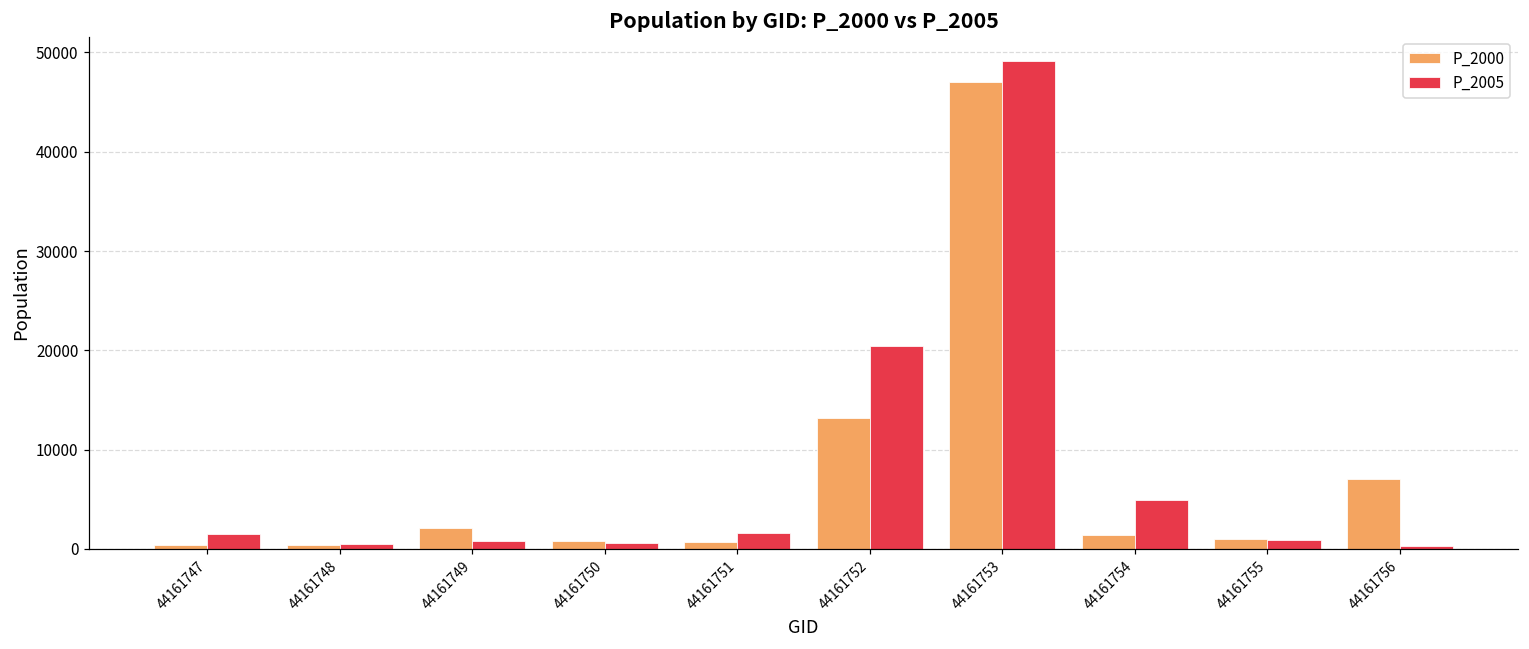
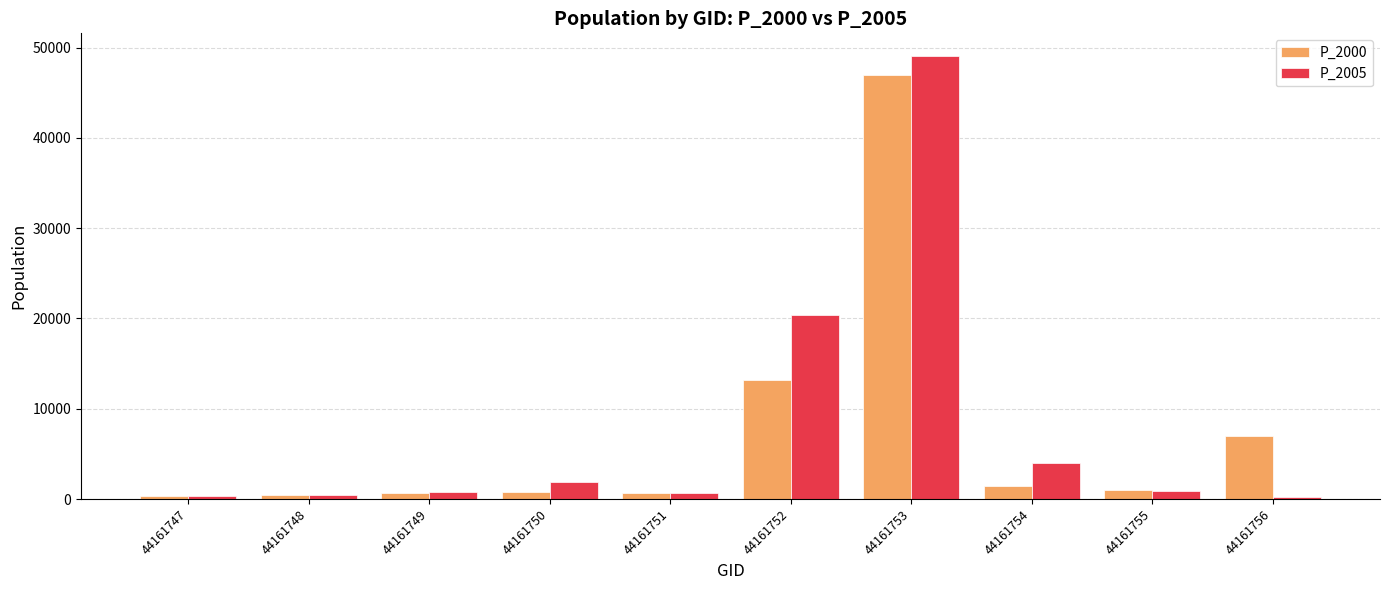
  {
    "P_2000": {
      "44161747": 0,
      "44161748": 0,
-     "44161749": 2000,
+     "44161749": 1000,
      "44161750": 1000,
      "44161751": 1000,
      "44161752": 13000,
      "44161753": 47000,
      "44161754": 1000,
      "44161755": 1000,
      "44161756": 7000
    },
    "P_2005": {
-     "44161747": 1000,
+     "44161747": 0,
      "44161748": 0,
      "44161749": 1000,
-     "44161750": 1000,
-     "44161751": 2000,
+     "44161750": 2000,
+     "44161751": 1000,
      "44161752": 20000,
      "44161753": 49000,
-     "44161754": 5000,
+     "44161754": 4000,
      "44161755": 1000
    }
  }
